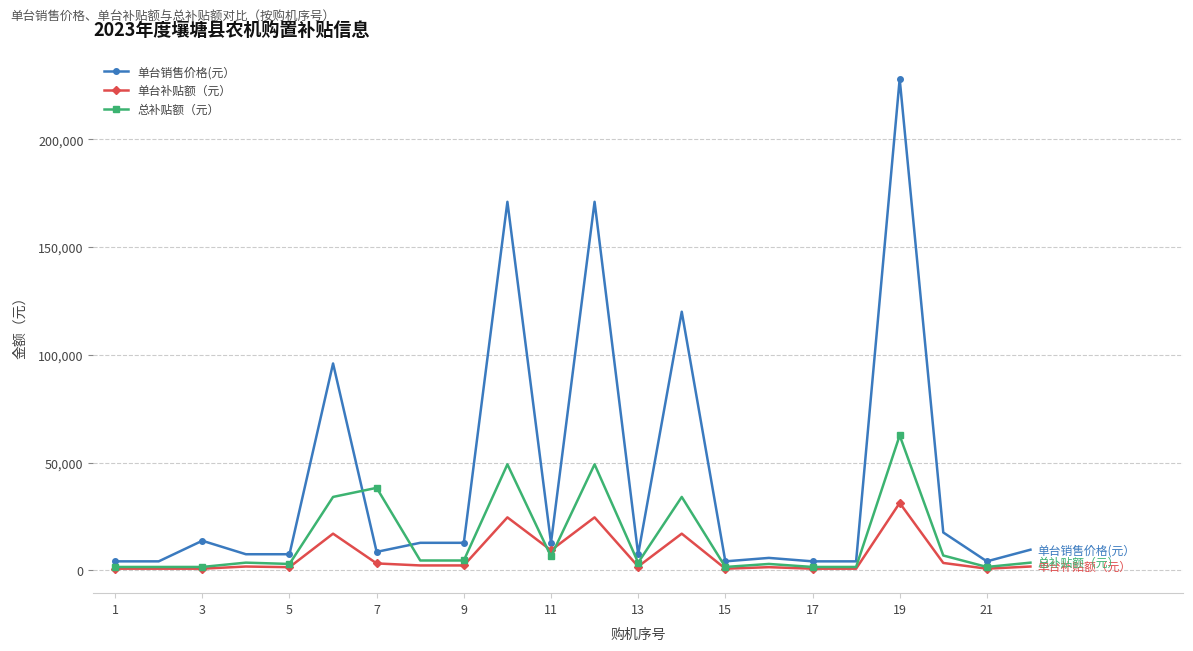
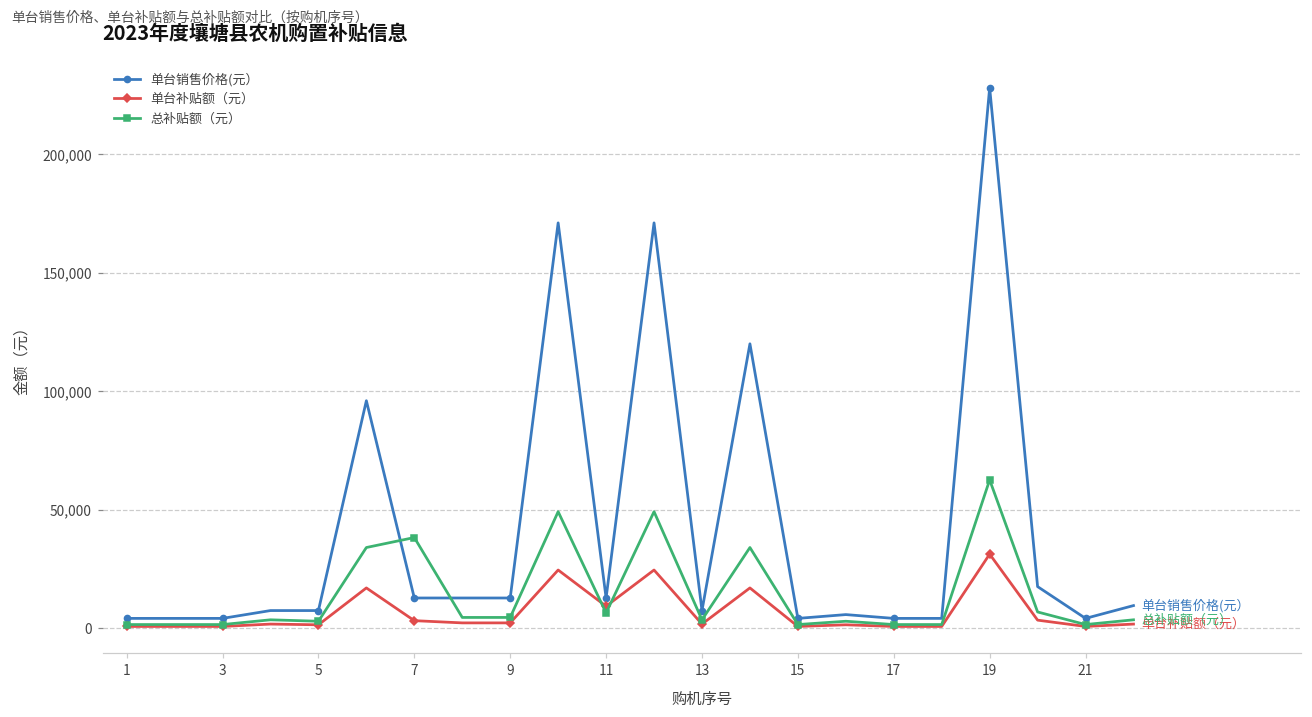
  {
    "单台销售价格(元）": {
      "1": "4,000",
-     "3": "14,000",
+     "3": "4,000",
      "5": "8,000",
-     "7": "9,000",
+     "7": "13,000",
      "9": "13,000",
      "11": "13,000",
      "13": "8,000",
      "15": "4,000",
      "17": "4,000",
      "19": "228,000",
      "21": "4,000"
    },
    "单台补贴额（元）": {
      "5": "1,000",
      "7": "3,000",
      "9": "2,000",
      "11": "9,000",
      "13": "2,000",
      "19": "31,000"
    },
    "总补贴额（元）": {
      "5": "3,000",
      "7": "38,000",
      "9": "5,000",
      "11": "6,000",
      "13": "4,000",
      "19": "63,000"
    }
  }
